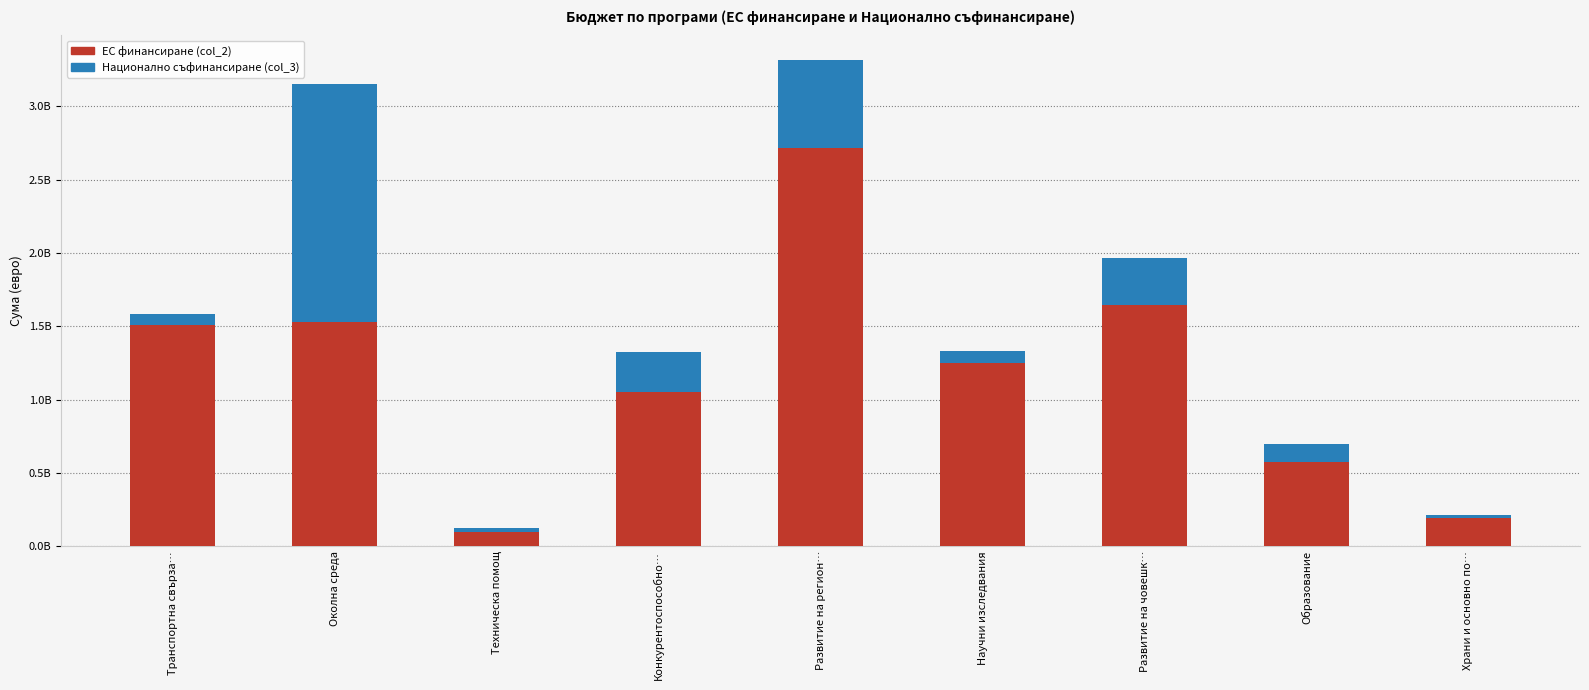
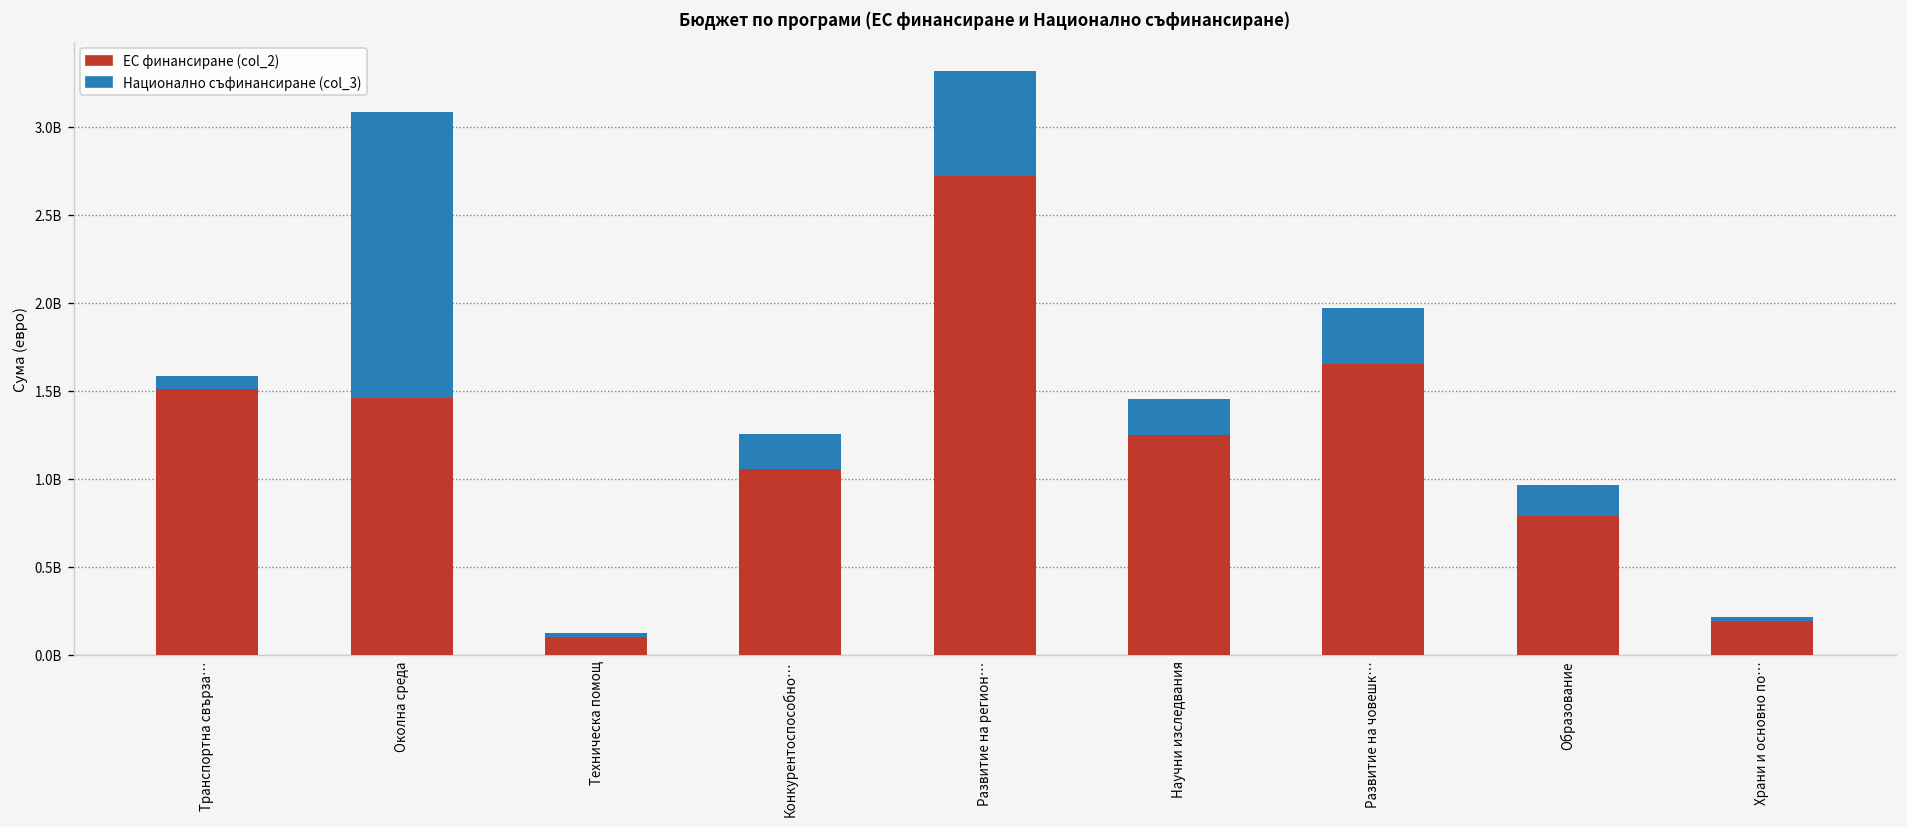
  {
    "ЕС финансиране (col_2)": {
      "Транспортна свърза…": 1510000000,
-     "Околна среда": 1530000000,
+     "Околна среда": 1460000000,
      "Техническа помощ": 100000000,
      "Конкурентоспособно…": 1050000000,
      "Развитие на регион…": 2720000000,
      "Научни изследвания": 1250000000,
      "Развитие на човешк…": 1650000000,
-     "Образование": 580000000,
+     "Образование": 790000000,
      "Храни и основно по…": 190000000
    },
    "Национално съфинансиране (col_3)": {
      "Транспортна свърза…": 70000000,
      "Околна среда": 1620000000,
      "Техническа помощ": 20000000,
-     "Конкурентоспособно…": 270000000,
+     "Конкурентоспособно…": 200000000,
      "Развитие на регион…": 600000000,
-     "Научни изследвания": 90000000,
+     "Научни изследвания": 210000000,
      "Развитие на човешк…": 320000000,
-     "Образование": 120000000,
+     "Образование": 180000000,
      "Храни и основно по…": 20000000
    }
  }
